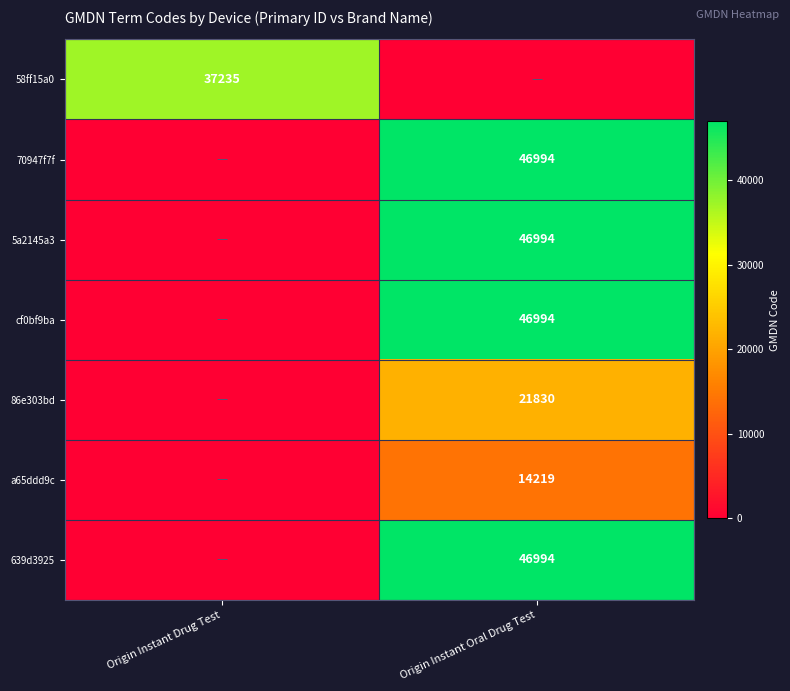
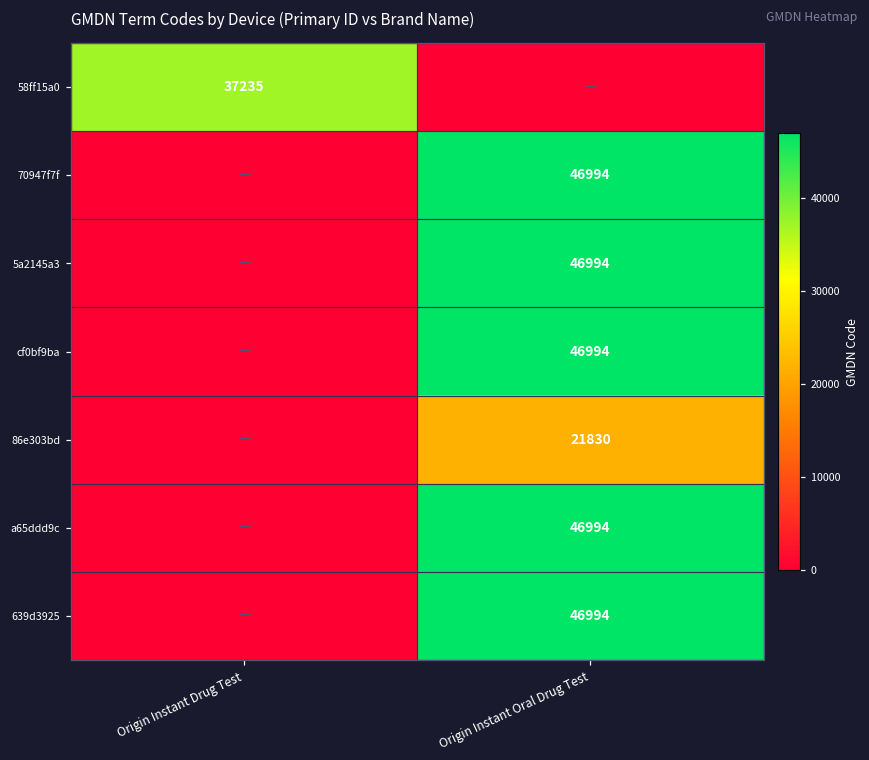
  {
    "58ff15a0": {
      "Origin Instant Drug Test": 37235
    },
    "70947f7f": {
      "Origin Instant Oral Drug Test": 46994
    },
    "5a2145a3": {
      "Origin Instant Oral Drug Test": 46994
    },
    "cf0bf9ba": {
      "Origin Instant Oral Drug Test": 46994
    },
    "86e303bd": {
      "Origin Instant Oral Drug Test": 21830
    },
    "a65ddd9c": {
-     "Origin Instant Oral Drug Test": 14219
+     "Origin Instant Oral Drug Test": 46994
    },
    "639d3925": {
      "Origin Instant Oral Drug Test": 46994
    }
  }
